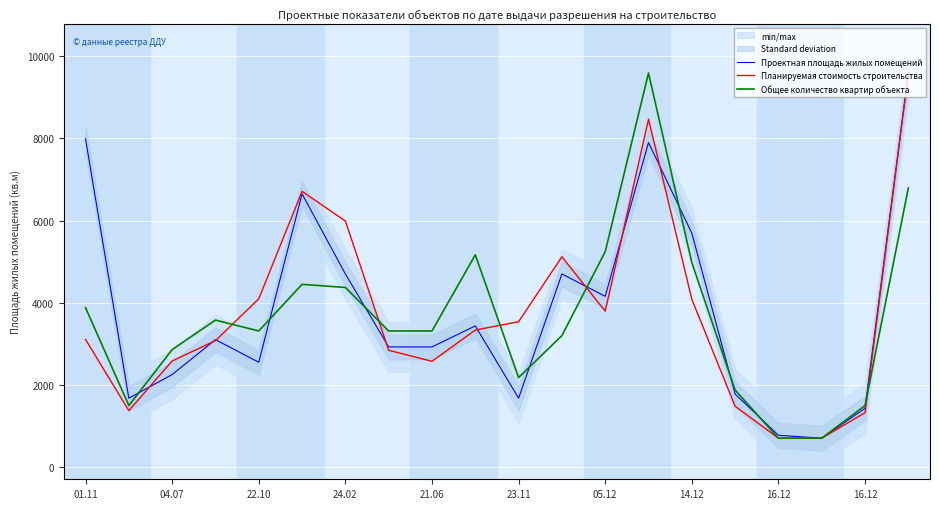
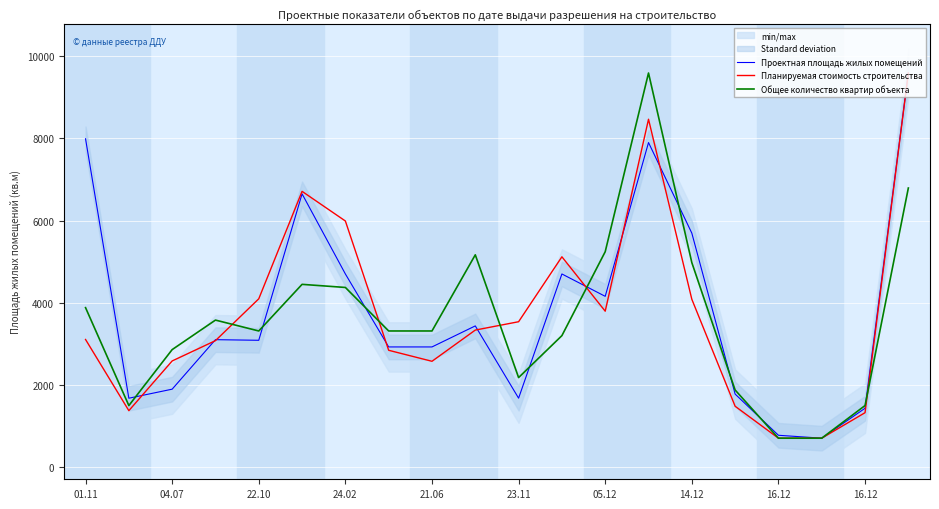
  {
    "Проектная площадь жилых помещений": {
      "01.11": 8000,
-     "04.07": 2300,
-     "22.10": 2600,
+     "04.07": 1900,
+     "22.10": 3100,
      "24.02": 4700,
      "21.06": 2900,
      "23.11": 1700,
      "05.12": 4200,
      "14.12": 5700
    },
    "Планируемая стоимость строительства": {
      "01.11": 3100,
      "22.10": 4100,
      "24.02": 6000,
      "21.06": 2600,
      "23.11": 3500,
      "05.12": 3800,
      "14.12": 4100
    },
    "Общее количество квартир объекта": {
      "01.11": 3900,
      "22.10": 3300,
      "24.02": 4400,
      "21.06": 3300,
      "23.11": 2200,
      "05.12": 5200,
      "14.12": 5000
    }
  }
